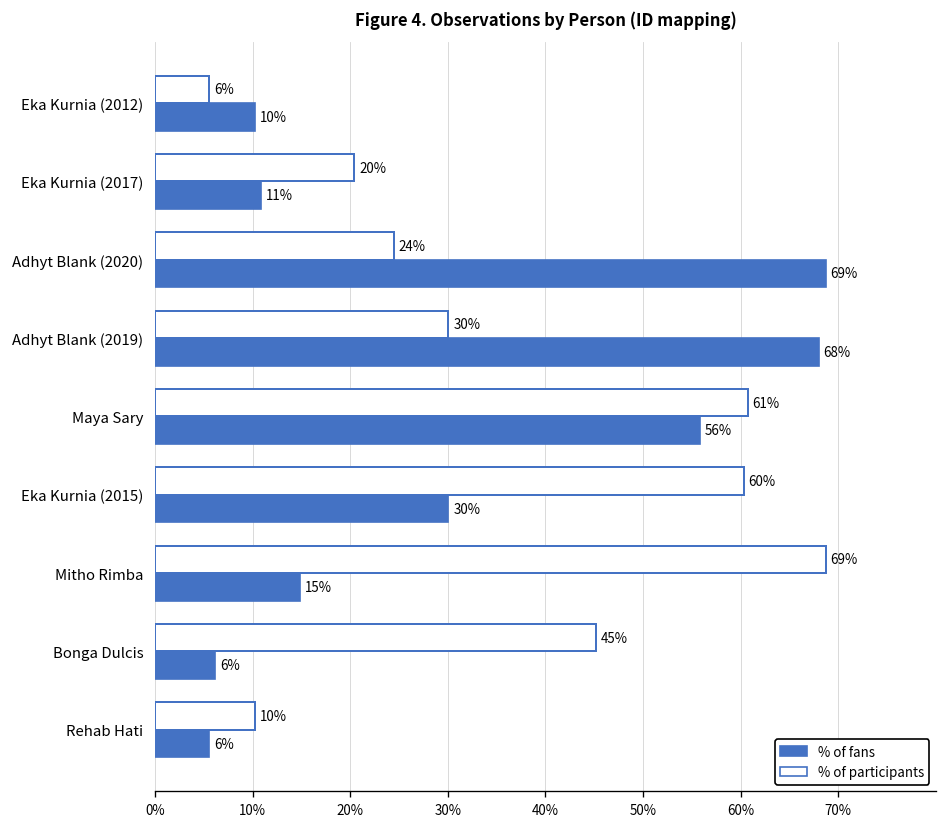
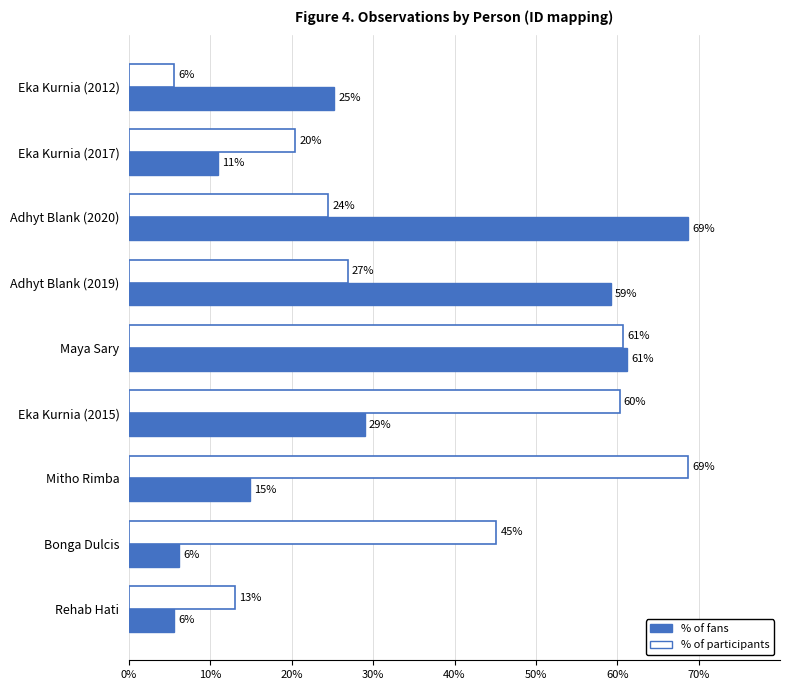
  {
    "% of fans": {
-     "Eka Kurnia (2012)": "10%",
+     "Eka Kurnia (2012)": "25%",
      "Eka Kurnia (2017)": "11%",
      "Adhyt Blank (2020)": "69%",
-     "Adhyt Blank (2019)": "68%",
-     "Maya Sary": "56%",
-     "Eka Kurnia (2015)": "30%",
+     "Adhyt Blank (2019)": "59%",
+     "Maya Sary": "61%",
+     "Eka Kurnia (2015)": "29%",
      "Mitho Rimba": "15%",
      "Bonga Dulcis": "6%",
      "Rehab Hati": "6%"
    },
    "% of participants": {
      "Eka Kurnia (2012)": "6%",
      "Eka Kurnia (2017)": "20%",
      "Adhyt Blank (2020)": "24%",
-     "Adhyt Blank (2019)": "30%",
+     "Adhyt Blank (2019)": "27%",
      "Maya Sary": "61%",
      "Eka Kurnia (2015)": "60%",
      "Mitho Rimba": "69%",
      "Bonga Dulcis": "45%",
-     "Rehab Hati": "10%"
+     "Rehab Hati": "13%"
    }
  }
